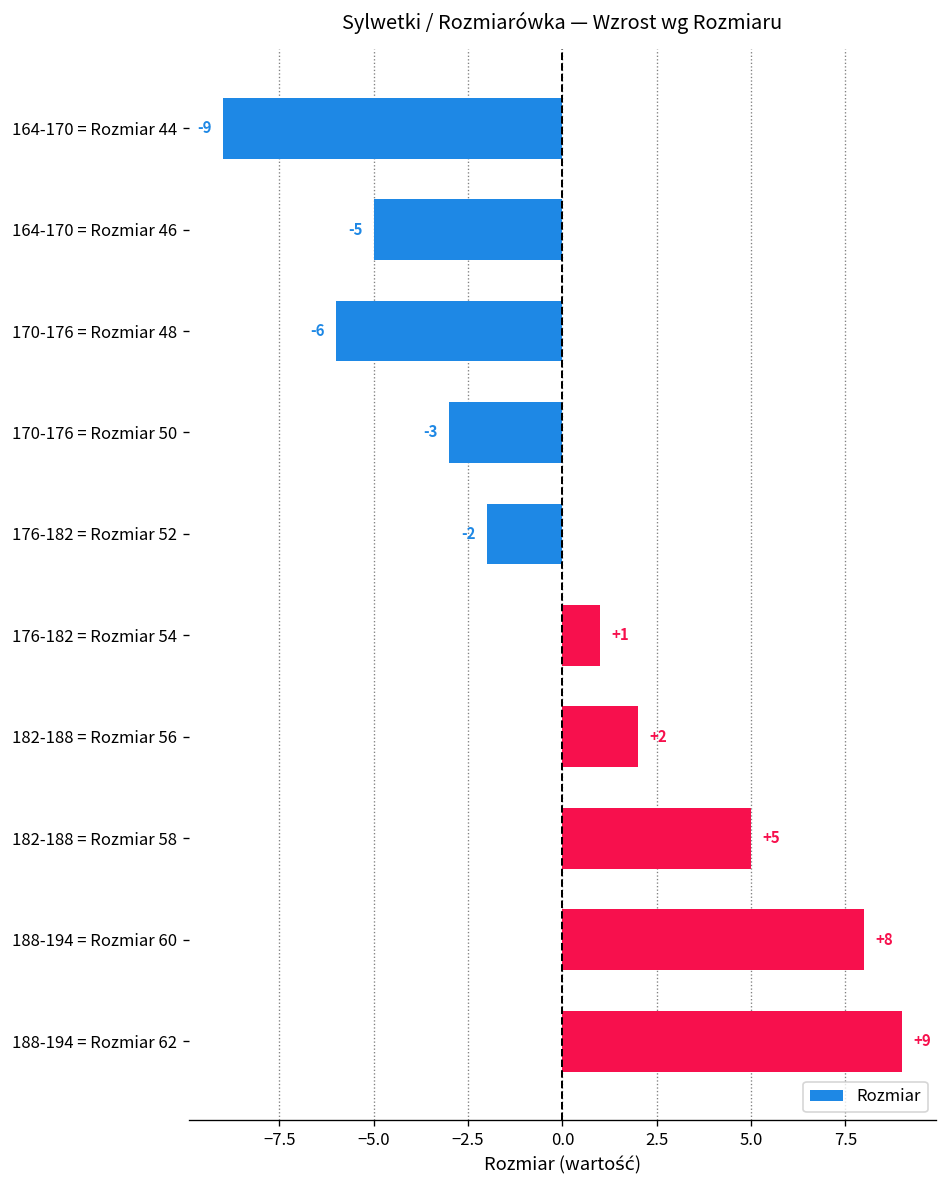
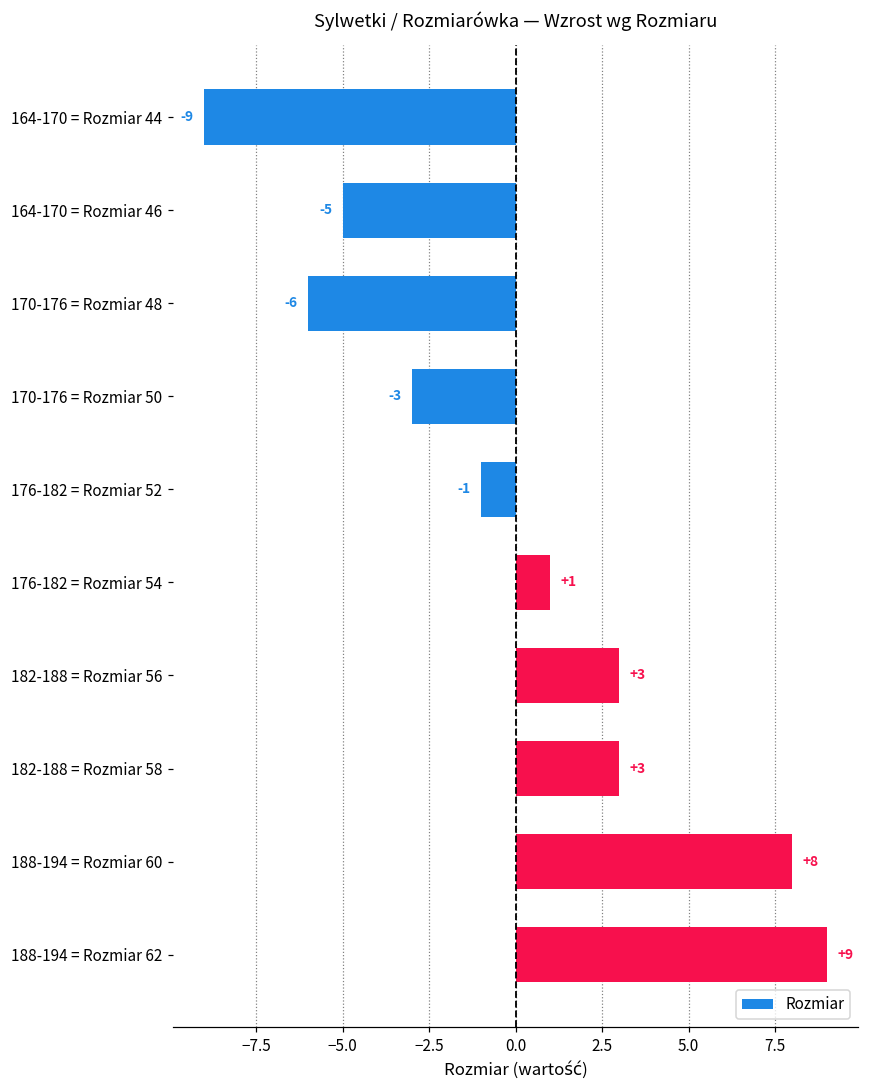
  {
    "164-170 = Rozmiar 44": "-9",
    "164-170 = Rozmiar 46": "-5",
    "170-176 = Rozmiar 48": "-6",
    "170-176 = Rozmiar 50": "-3",
-   "176-182 = Rozmiar 52": "-2",
+   "176-182 = Rozmiar 52": "-1",
    "176-182 = Rozmiar 54": "+1",
-   "182-188 = Rozmiar 56": "+2",
-   "182-188 = Rozmiar 58": "+5",
+   "182-188 = Rozmiar 56": "+3",
+   "182-188 = Rozmiar 58": "+3",
    "188-194 = Rozmiar 60": "+8",
    "188-194 = Rozmiar 62": "+9"
  }
